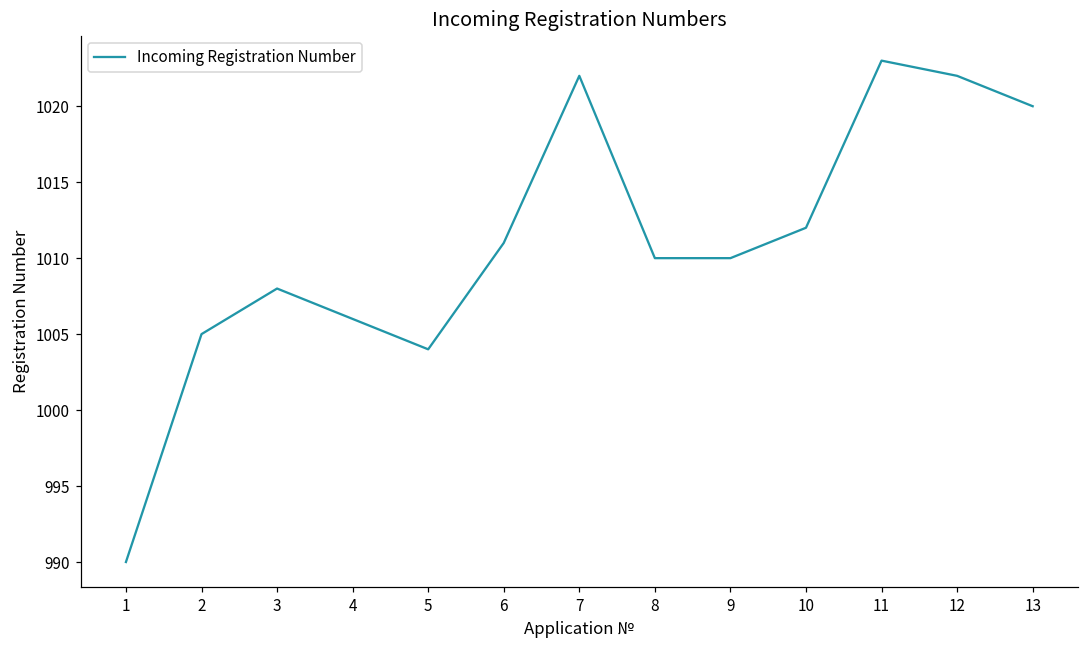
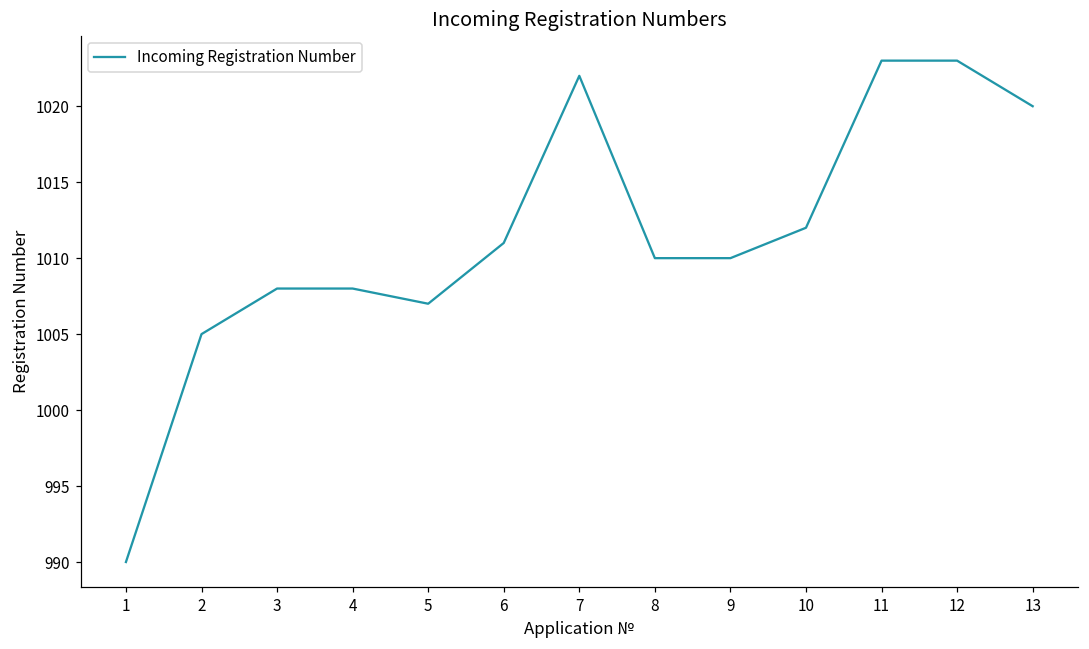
  {
    "1": 990,
    "2": 1005,
    "3": 1008,
-   "4": 1006,
-   "5": 1004,
+   "4": 1008,
+   "5": 1007,
    "6": 1011,
    "7": 1022,
    "8": 1010,
    "9": 1010,
    "10": 1012,
    "11": 1023,
-   "12": 1022,
+   "12": 1023,
    "13": 1020
  }
